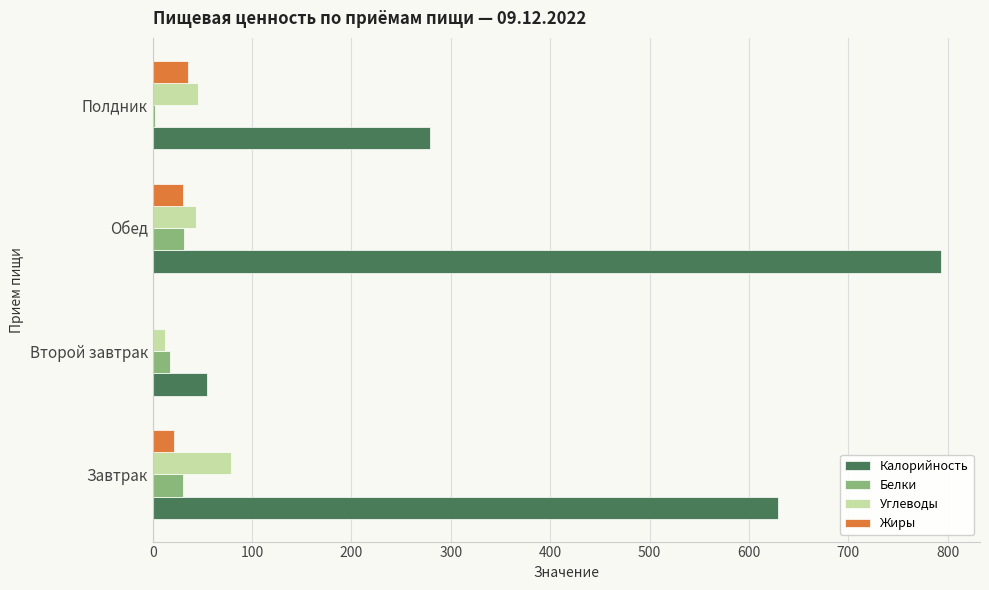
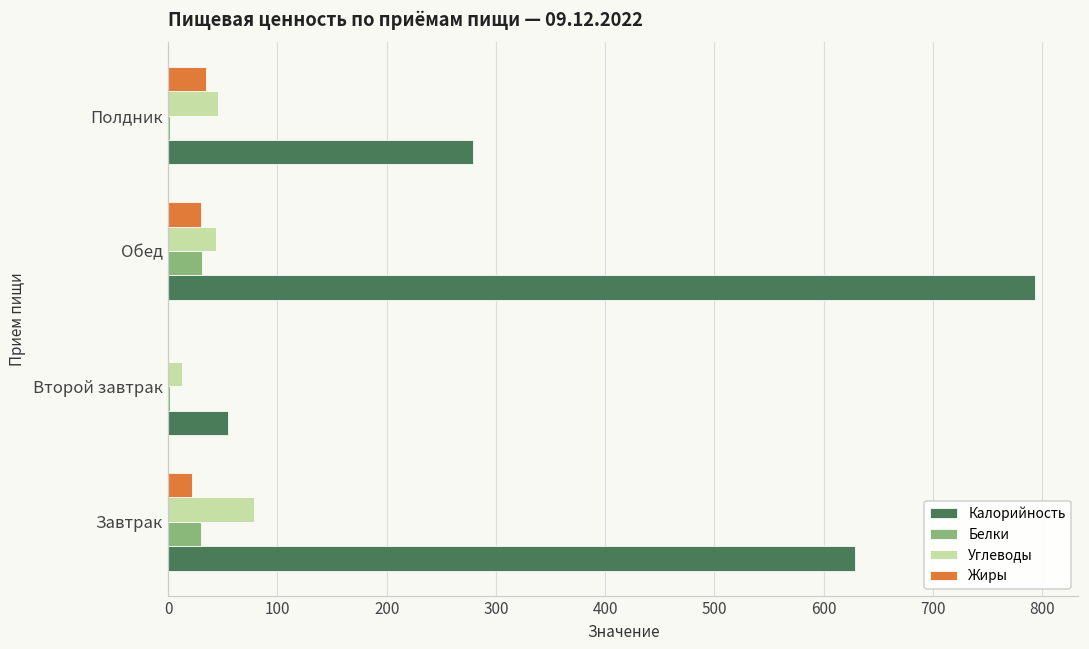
  {
    "Калорийность": {
      "Полдник": 280,
      "Обед": 790,
      "Второй завтрак": 60,
      "Завтрак": 630
    },
    "Белки": {
      "Обед": 30,
-     "Второй завтрак": 20,
+     "Второй завтрак": 0,
      "Завтрак": 30
    },
    "Углеводы": {
      "Полдник": 50,
      "Обед": 40,
      "Второй завтрак": 10,
      "Завтрак": 80
    },
    "Жиры": {
      "Полдник": 40,
      "Обед": 30,
      "Второй завтрак": 0,
      "Завтрак": 20
    }
  }
